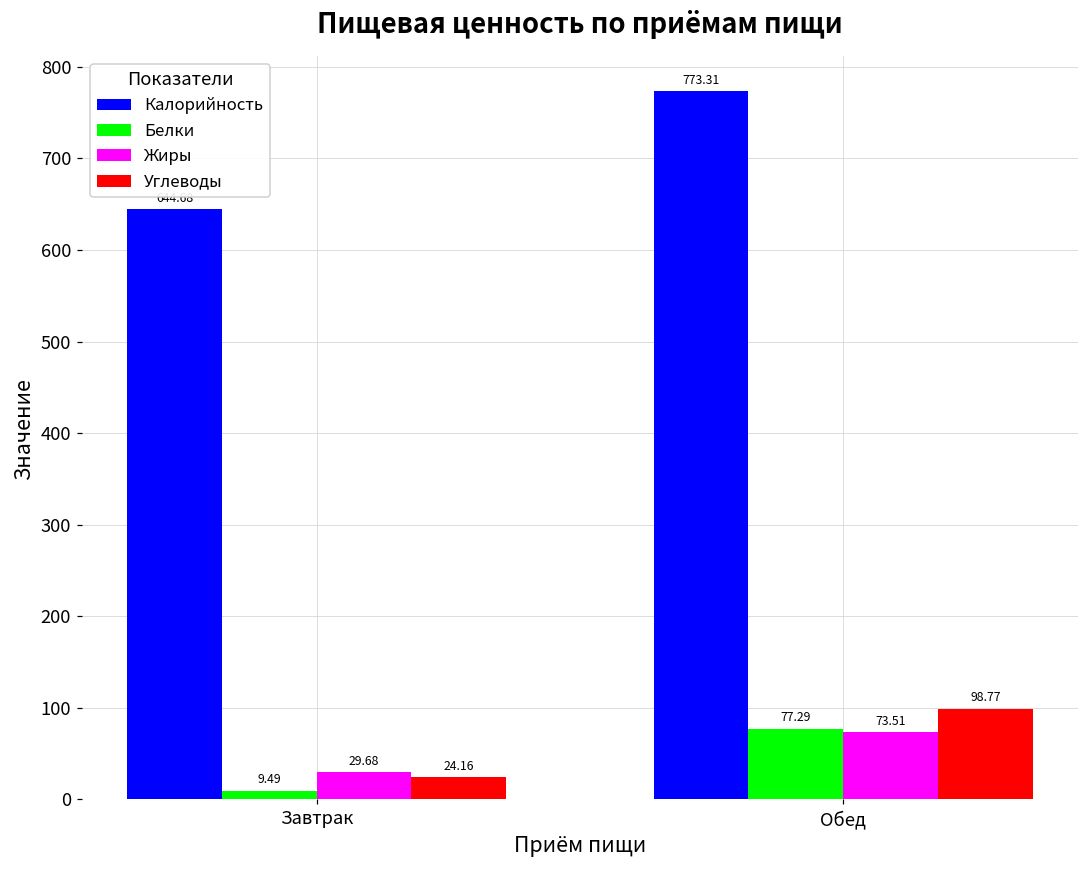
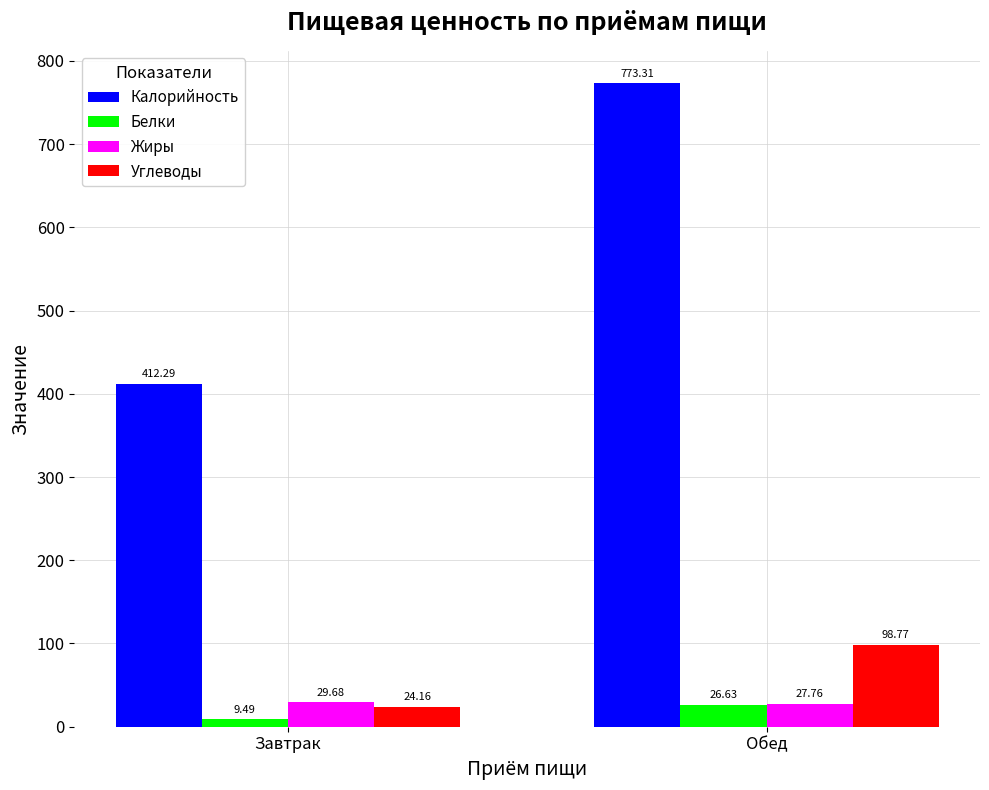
  {
    "Калорийность": {
-     "Завтрак": 640
+     "Завтрак": 410
    },
    "Белки": {
      "Завтрак": 9.49,
-     "Обед": 77.29
+     "Обед": 26.63
    },
    "Жиры": {
      "Завтрак": 29.68,
-     "Обед": 73.51
+     "Обед": 27.76
    },
    "Углеводы": {
      "Завтрак": 24.16,
      "Обед": 98.77
    }
  }
